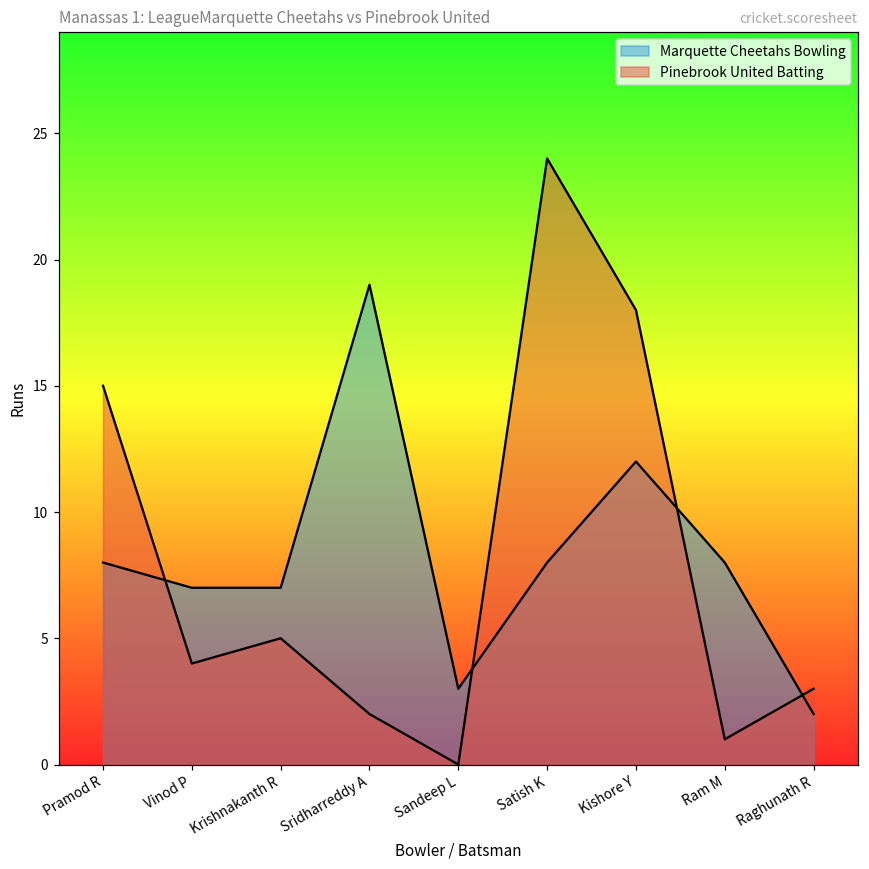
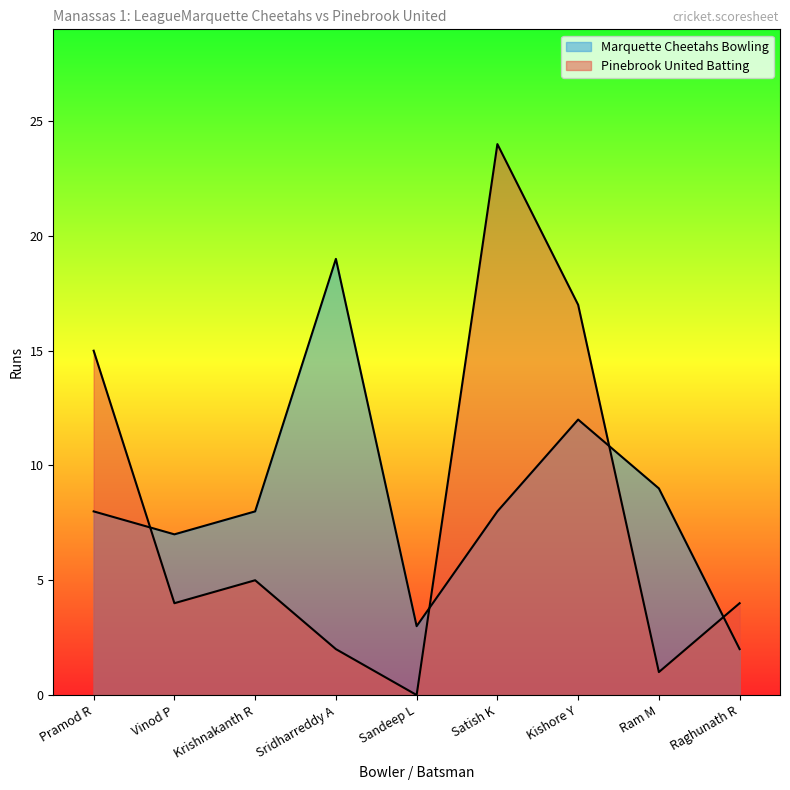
  {
    "Marquette Cheetahs Bowling": {
      "Pramod R": 8,
      "Vinod P": 7,
-     "Krishnakanth R": 7,
+     "Krishnakanth R": 8,
      "Sridharreddy A": 19,
      "Sandeep L": 3,
      "Satish K": 8,
      "Kishore Y": 12,
-     "Ram M": 8,
+     "Ram M": 9,
      "Raghunath R": 2
    },
    "Pinebrook United Batting": {
      "Pramod R": 15,
      "Vinod P": 4,
      "Krishnakanth R": 5,
      "Sridharreddy A": 2,
      "Sandeep L": 0,
      "Satish K": 24,
-     "Kishore Y": 18,
+     "Kishore Y": 17,
      "Ram M": 1,
-     "Raghunath R": 3
+     "Raghunath R": 4
    }
  }
